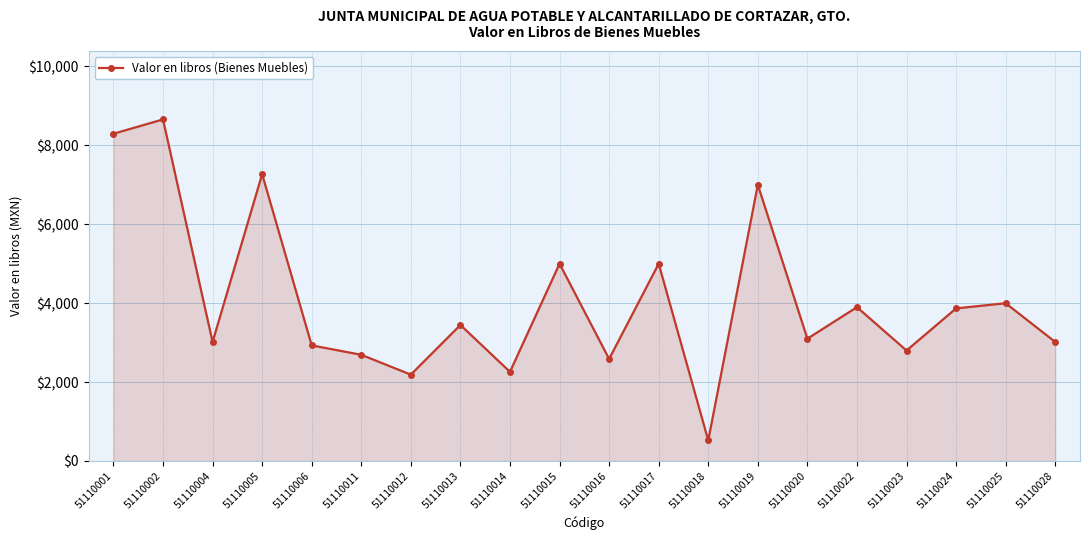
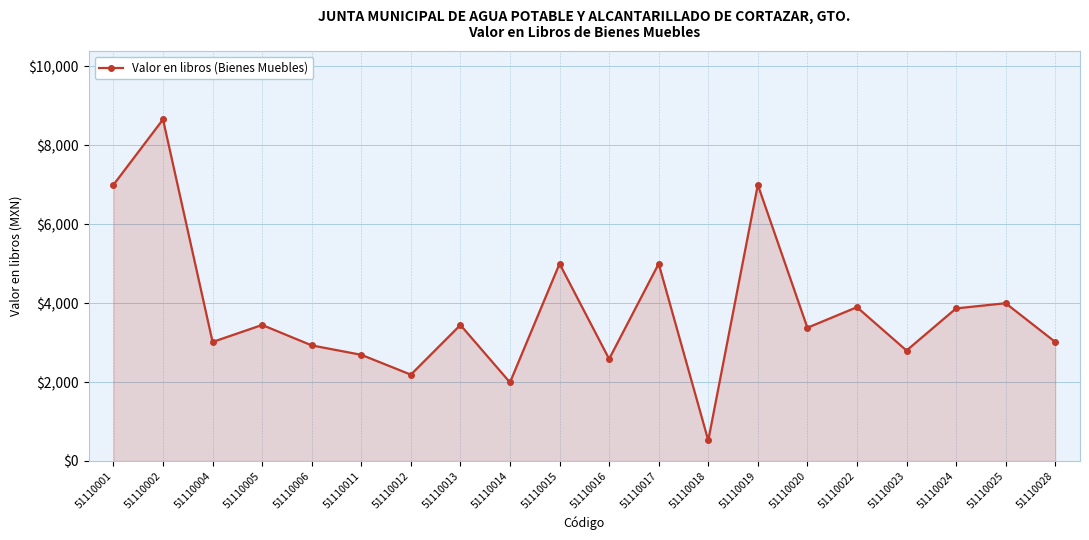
  {
-   "51110001": "$8,300",
+   "51110001": "$7,000",
    "51110002": "$8,700",
    "51110004": "$3,000",
-   "51110005": "$7,300",
+   "51110005": "$3,400",
    "51110006": "$2,900",
    "51110011": "$2,700",
    "51110012": "$2,200",
    "51110013": "$3,400",
-   "51110014": "$2,300",
+   "51110014": "$2,000",
    "51110015": "$5,000",
    "51110016": "$2,600",
    "51110017": "$5,000",
    "51110018": "$500",
    "51110019": "$7,000",
-   "51110020": "$3,100",
+   "51110020": "$3,400",
    "51110022": "$3,900",
    "51110023": "$2,800",
    "51110024": "$3,900",
    "51110025": "$4,000",
    "51110028": "$3,000"
  }
